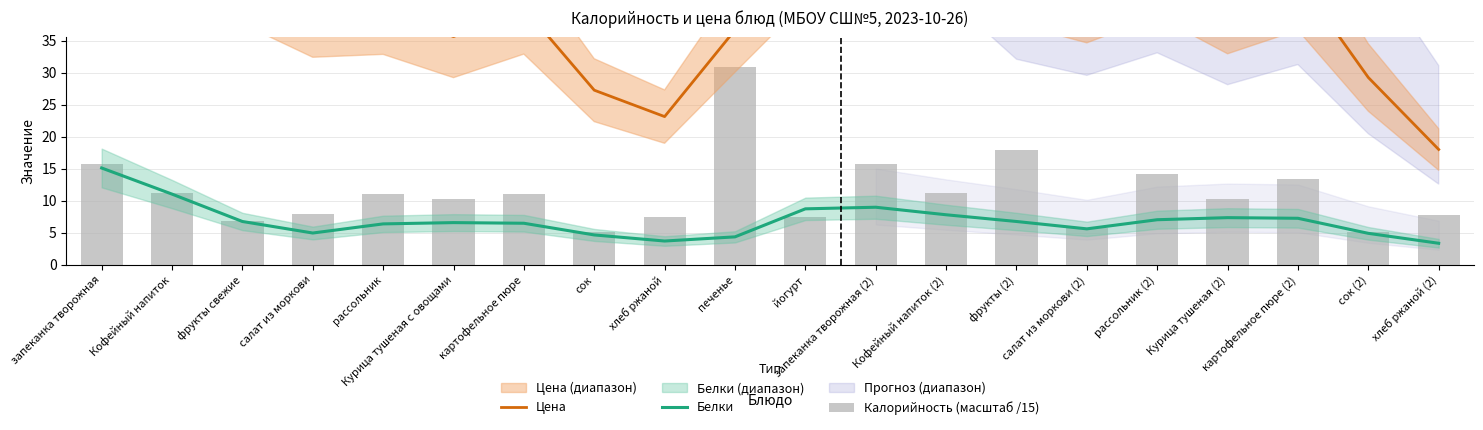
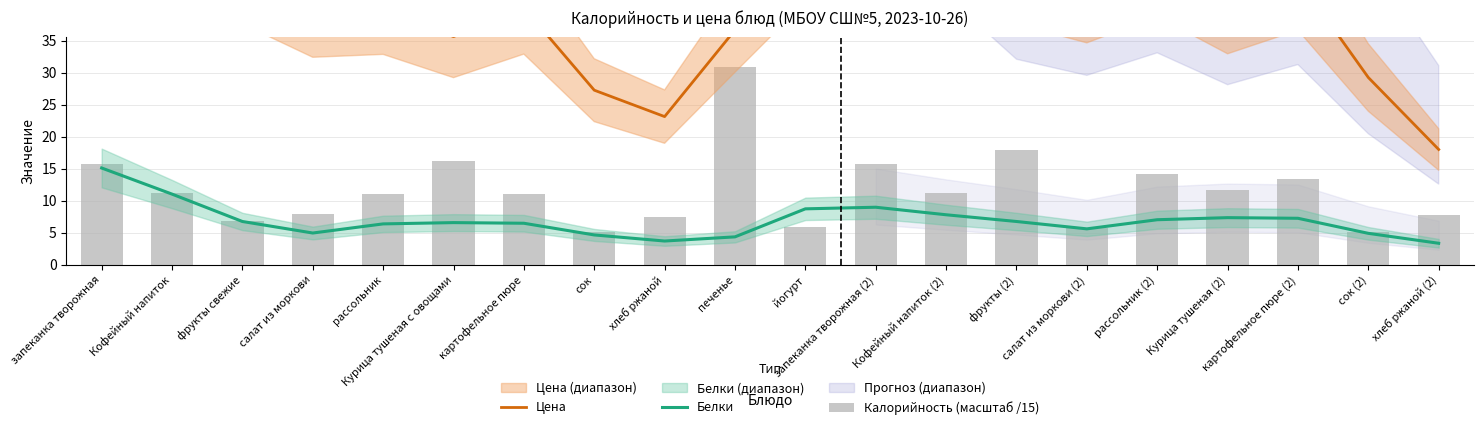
  {
    "Калорийность (масштаб /15)": {
      "запеканка творожная": 16,
      "Кофейный напиток": 11,
      "фрукты свежие": 7,
      "салат из моркови": 8,
      "рассольник": 11,
-     "Курица тушеная с овощами": 10,
+     "Курица тушеная с овощами": 16,
      "картофельное пюре": 11,
      "сок": 5,
      "хлеб ржаной": 7,
      "печенье": 31,
-     "йогурт": 8,
+     "йогурт": 6,
      "запеканка творожная (2)": 16,
      "Кофейный напиток (2)": 11,
      "фрукты (2)": 18,
      "салат из моркови (2)": 6,
      "рассольник (2)": 14,
-     "Курица тушеная (2)": 10,
+     "Курица тушеная (2)": 12,
      "картофельное пюре (2)": 13,
      "сок (2)": 5,
      "хлеб ржаной (2)": 8
    },
    "Цена": {
      "Курица тушеная с овощами": 36,
      "сок": 27,
      "хлеб ржаной": 23,
      "сок (2)": 29,
      "хлеб ржаной (2)": 18
    },
    "Белки": {
      "запеканка творожная": 15,
      "Кофейный напиток": 11,
      "фрукты свежие": 7,
      "салат из моркови": 5,
      "рассольник": 6,
      "Курица тушеная с овощами": 7,
      "картофельное пюре": 7,
      "сок": 5,
      "хлеб ржаной": 4,
      "печенье": 4,
      "йогурт": 9,
      "запеканка творожная (2)": 9,
      "Кофейный напиток (2)": 8,
      "фрукты (2)": 7,
      "салат из моркови (2)": 6,
      "рассольник (2)": 7,
      "Курица тушеная (2)": 7,
      "картофельное пюре (2)": 7,
      "сок (2)": 5,
      "хлеб ржаной (2)": 3
    }
  }
